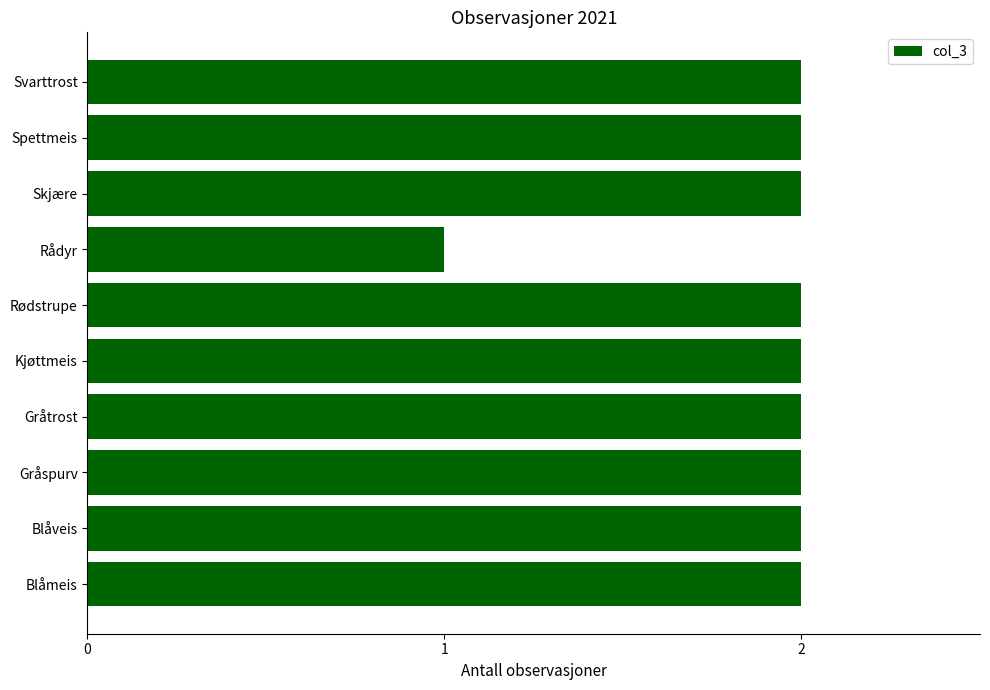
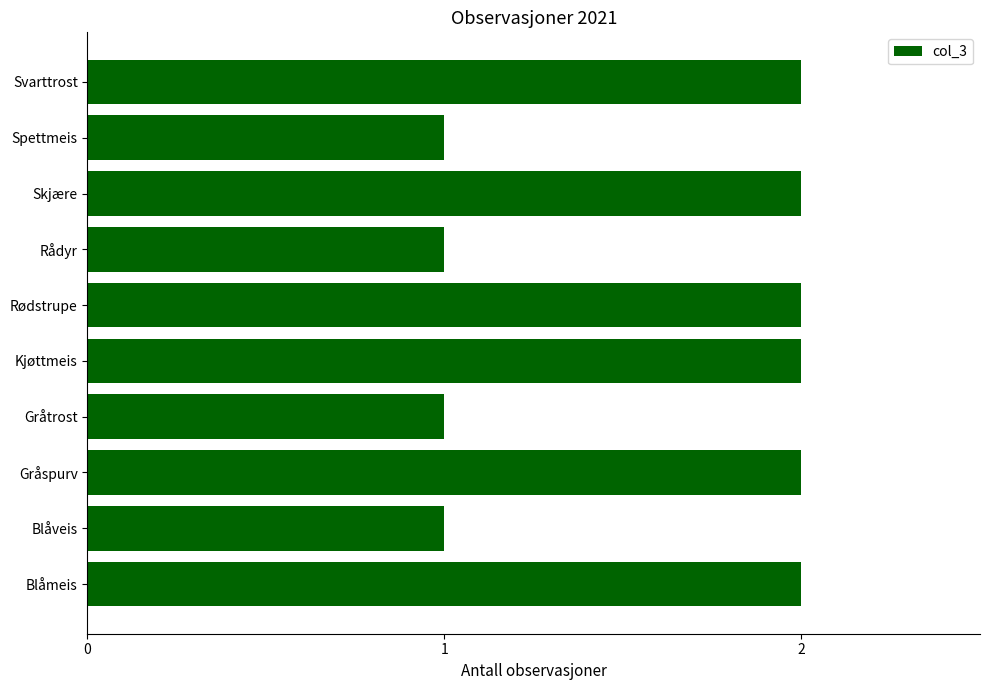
  {
    "Svarttrost": 2,
-   "Spettmeis": 2,
+   "Spettmeis": 1,
    "Skjære": 2,
    "Rådyr": 1,
    "Rødstrupe": 2,
    "Kjøttmeis": 2,
-   "Gråtrost": 2,
+   "Gråtrost": 1,
    "Gråspurv": 2,
-   "Blåveis": 2,
+   "Blåveis": 1,
    "Blåmeis": 2
  }
